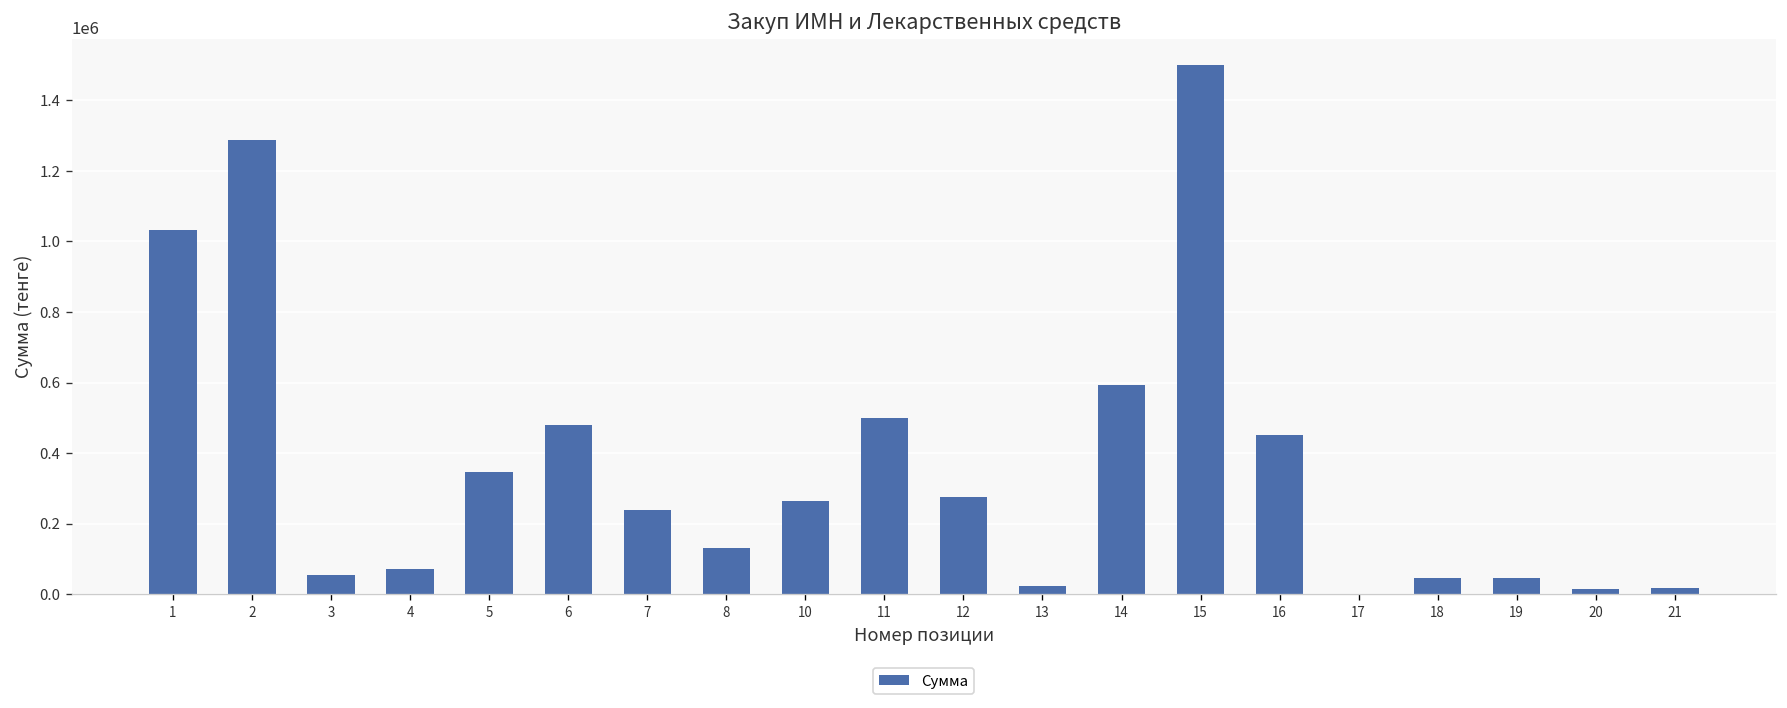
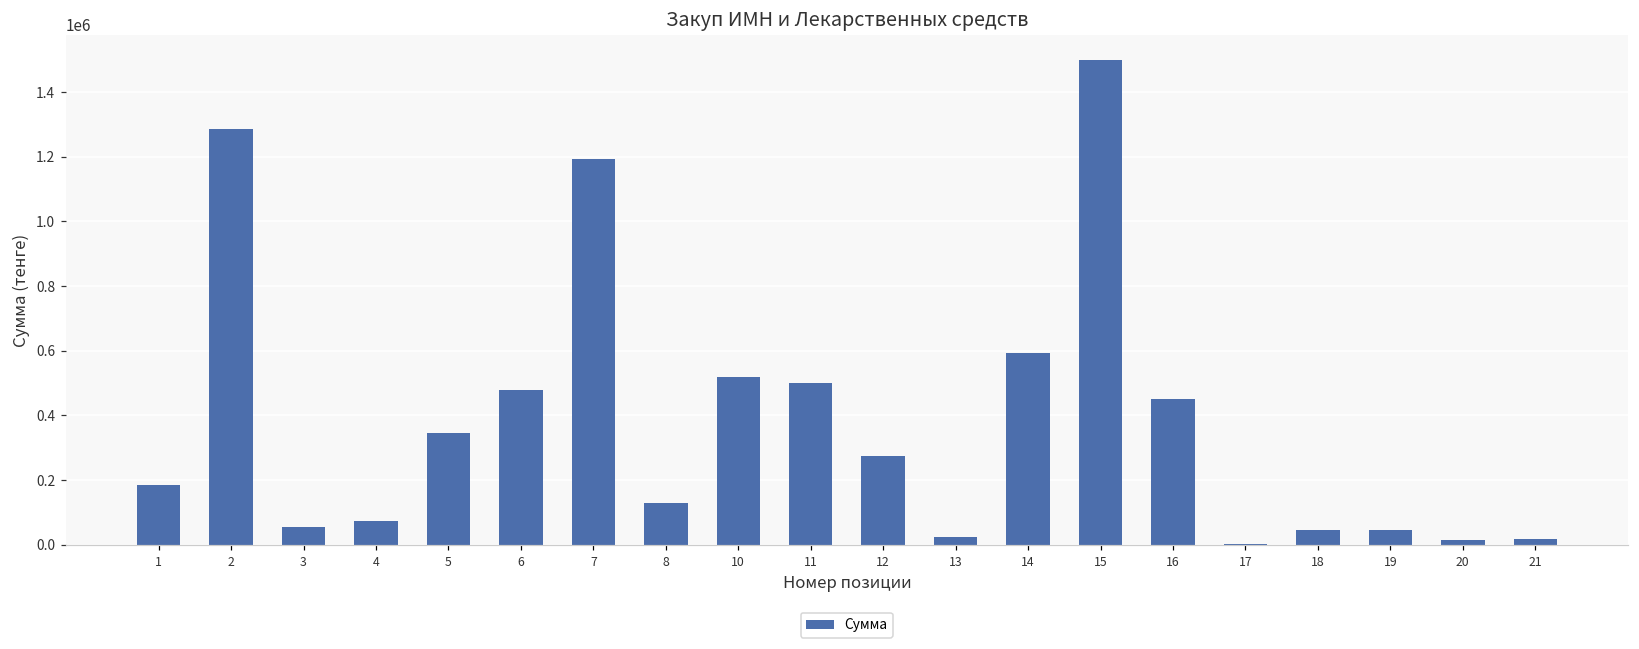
  {
-   "1": 1030000,
+   "1": 190000,
    "2": 1290000,
    "3": 50000,
    "4": 70000,
    "5": 350000,
    "6": 480000,
-   "7": 240000,
+   "7": 1190000,
    "8": 130000,
-   "10": 260000,
+   "10": 520000,
    "11": 500000,
    "12": 280000,
    "13": 20000,
    "14": 590000,
    "15": 1500000,
    "16": 450000,
    "18": 50000,
    "19": 40000,
    "20": 20000,
    "21": 20000
  }
